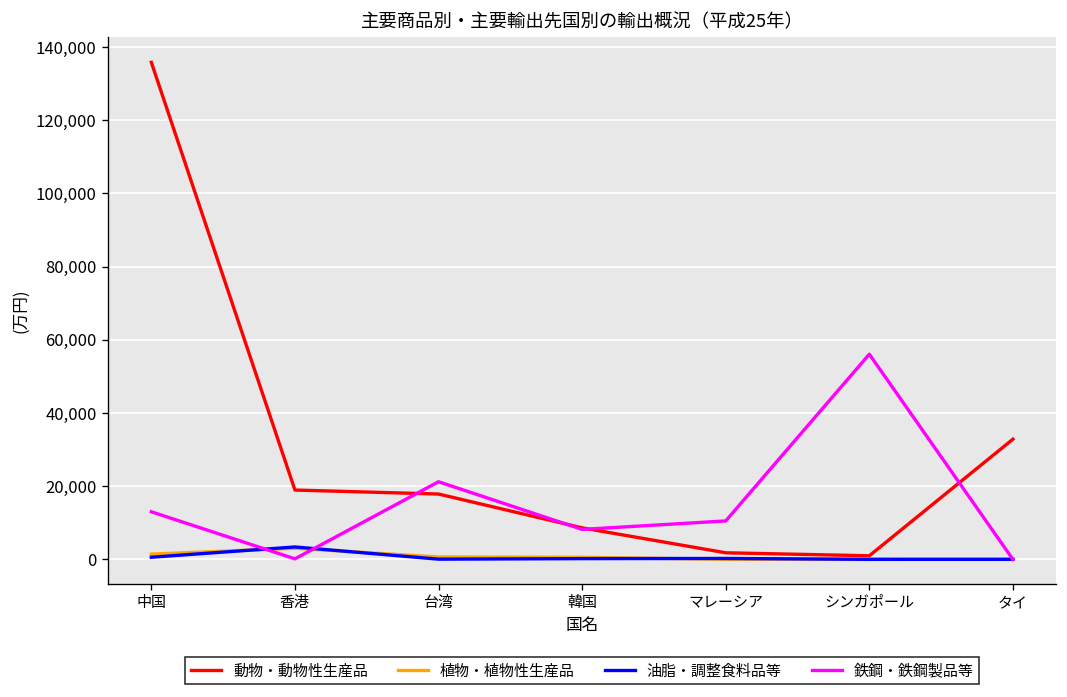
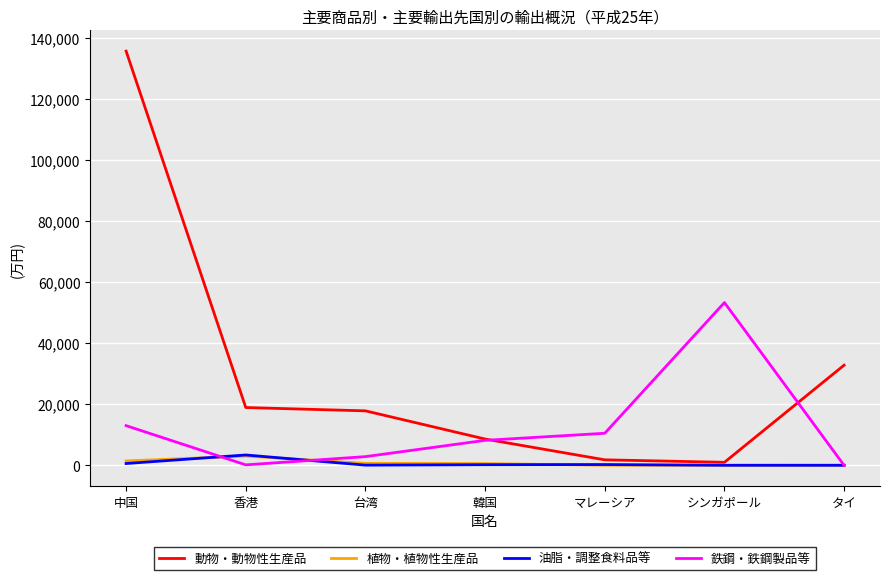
  {
    "動物・動物性生産品": {
      "中国": "136,000",
      "香港": "19,000",
      "台湾": "18,000",
      "マレーシア": "2,000",
      "シンガポール": "1,000",
      "タイ": "33,000"
    },
    "植物・植物性生産品": {
      "中国": "1,000"
    },
    "油脂・調整食料品等": {
      "中国": "1,000"
    },
    "鉄鋼・鉄鋼製品等": {
      "中国": "13,000",
      "香港": "0",
-     "台湾": "21,000",
+     "台湾": "3,000",
      "マレーシア": "11,000",
-     "シンガポール": "56,000"
+     "シンガポール": "53,000"
    }
  }
